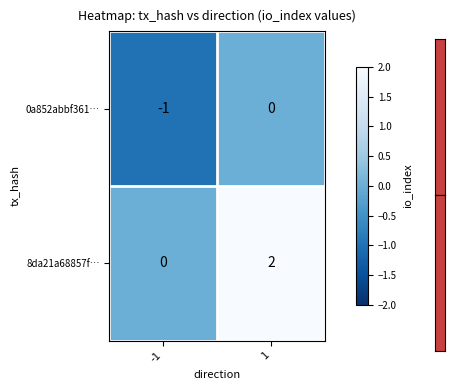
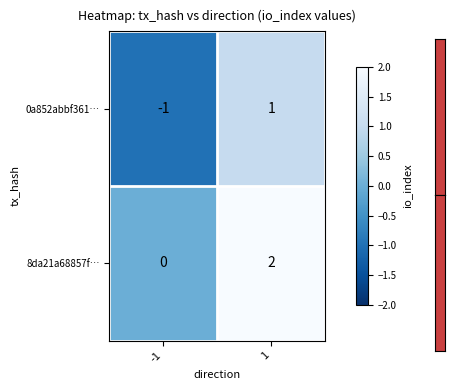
  {
    "0a852abbf361…": {
      "-1": -1,
-     "1": 0
+     "1": 1
    },
    "8da21a68857f…": {
      "-1": 0,
      "1": 2
    }
  }
